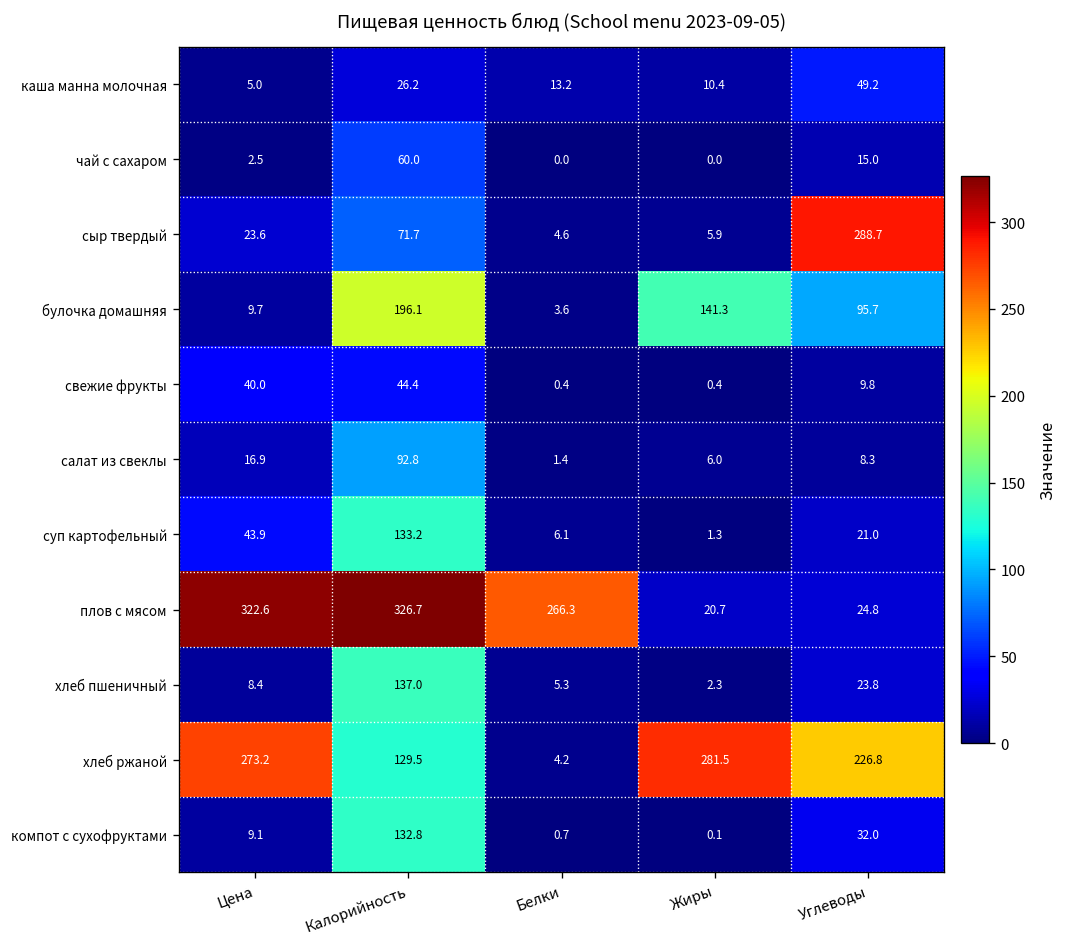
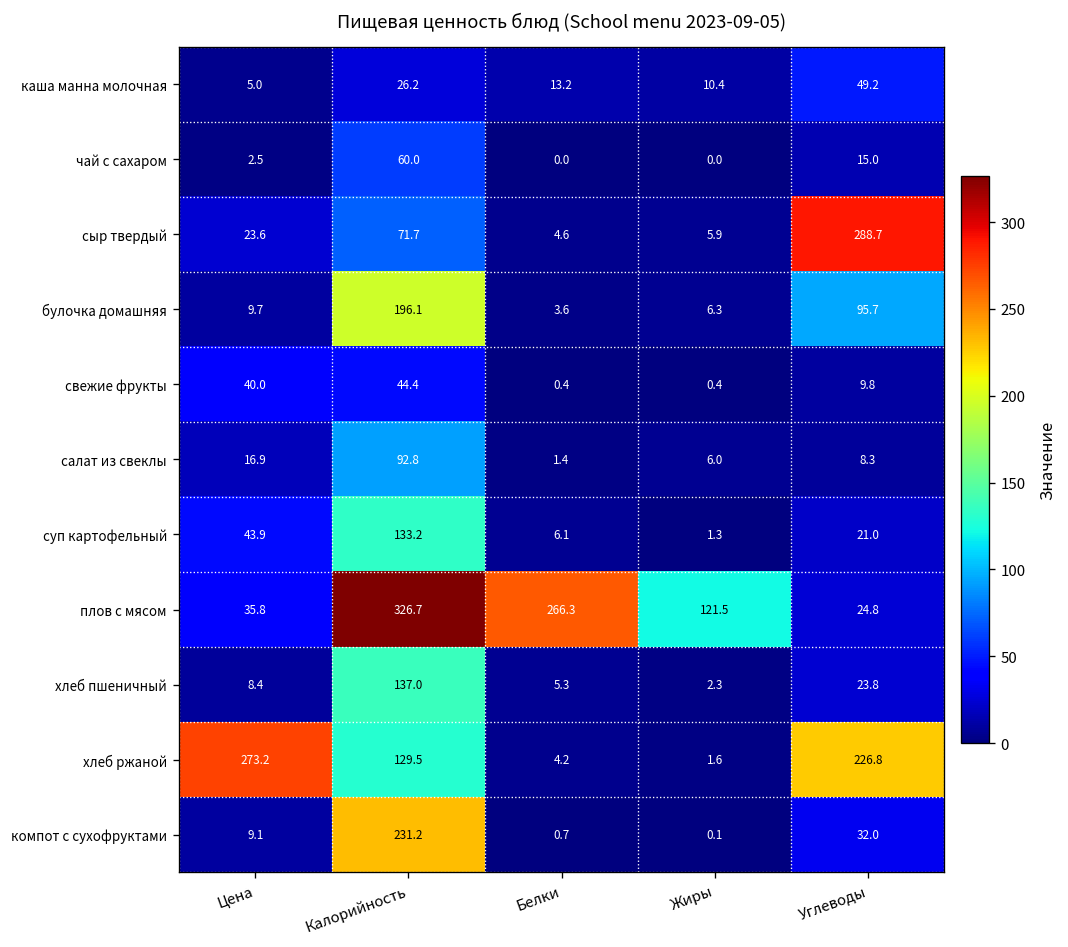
  {
    "каша манна молочная": {
      "Цена": 5.0,
      "Калорийность": 26.2,
      "Белки": 13.2,
      "Жиры": 10.4,
      "Углеводы": 49.2
    },
    "чай с сахаром": {
      "Цена": 2.5,
      "Калорийность": 60.0,
      "Белки": 0.0,
      "Жиры": 0.0,
      "Углеводы": 15.0
    },
    "сыр твердый": {
      "Цена": 23.6,
      "Калорийность": 71.7,
      "Белки": 4.6,
      "Жиры": 5.9,
      "Углеводы": 288.7
    },
    "булочка домашняя": {
      "Цена": 9.7,
      "Калорийность": 196.1,
      "Белки": 3.6,
-     "Жиры": 141.3,
+     "Жиры": 6.3,
      "Углеводы": 95.7
    },
    "свежие фрукты": {
      "Цена": 40.0,
      "Калорийность": 44.4,
      "Белки": 0.4,
      "Жиры": 0.4,
      "Углеводы": 9.8
    },
    "салат из свеклы": {
      "Цена": 16.9,
      "Калорийность": 92.8,
      "Белки": 1.4,
      "Жиры": 6.0,
      "Углеводы": 8.3
    },
    "суп картофельный": {
      "Цена": 43.9,
      "Калорийность": 133.2,
      "Белки": 6.1,
      "Жиры": 1.3,
      "Углеводы": 21.0
    },
    "плов с мясом": {
-     "Цена": 322.6,
+     "Цена": 35.8,
      "Калорийность": 326.7,
      "Белки": 266.3,
-     "Жиры": 20.7,
+     "Жиры": 121.5,
      "Углеводы": 24.8
    },
    "хлеб пшеничный": {
      "Цена": 8.4,
      "Калорийность": 137.0,
      "Белки": 5.3,
      "Жиры": 2.3,
      "Углеводы": 23.8
    },
    "хлеб ржаной": {
      "Цена": 273.2,
      "Калорийность": 129.5,
      "Белки": 4.2,
-     "Жиры": 281.5,
+     "Жиры": 1.6,
      "Углеводы": 226.8
    },
    "компот с сухофруктами": {
      "Цена": 9.1,
-     "Калорийность": 132.8,
+     "Калорийность": 231.2,
      "Белки": 0.7,
      "Жиры": 0.1,
      "Углеводы": 32.0
    }
  }
